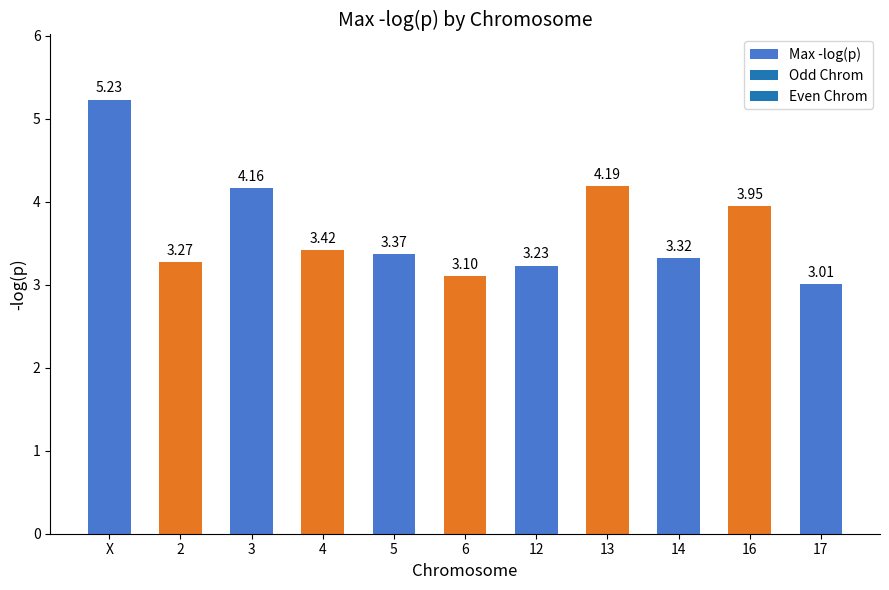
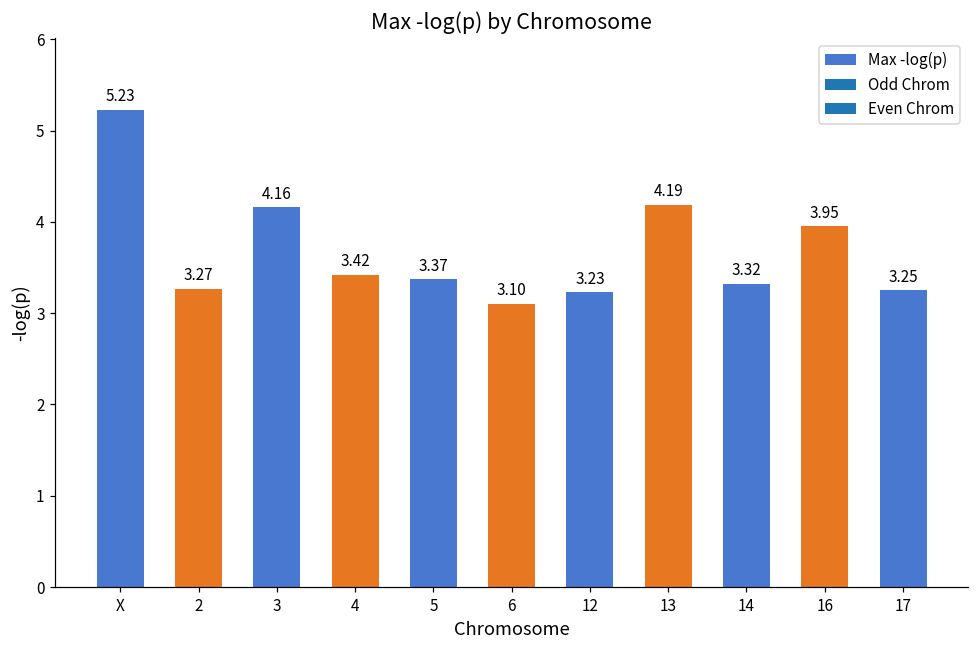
  {
    "X": 5.23,
    "2": 3.27,
    "3": 4.16,
    "4": 3.42,
    "5": 3.37,
    "6": 3.10,
    "12": 3.23,
    "13": 4.19,
    "14": 3.32,
    "16": 3.95,
-   "17": 3.01
+   "17": 3.25
  }
